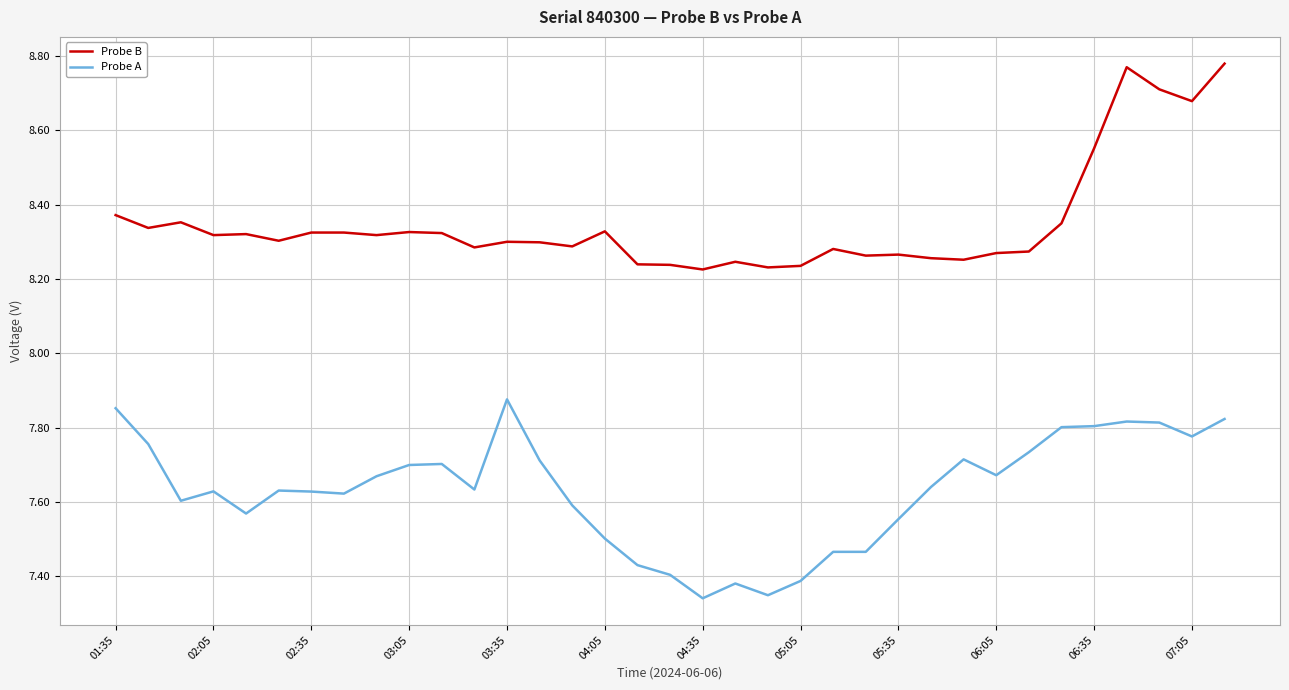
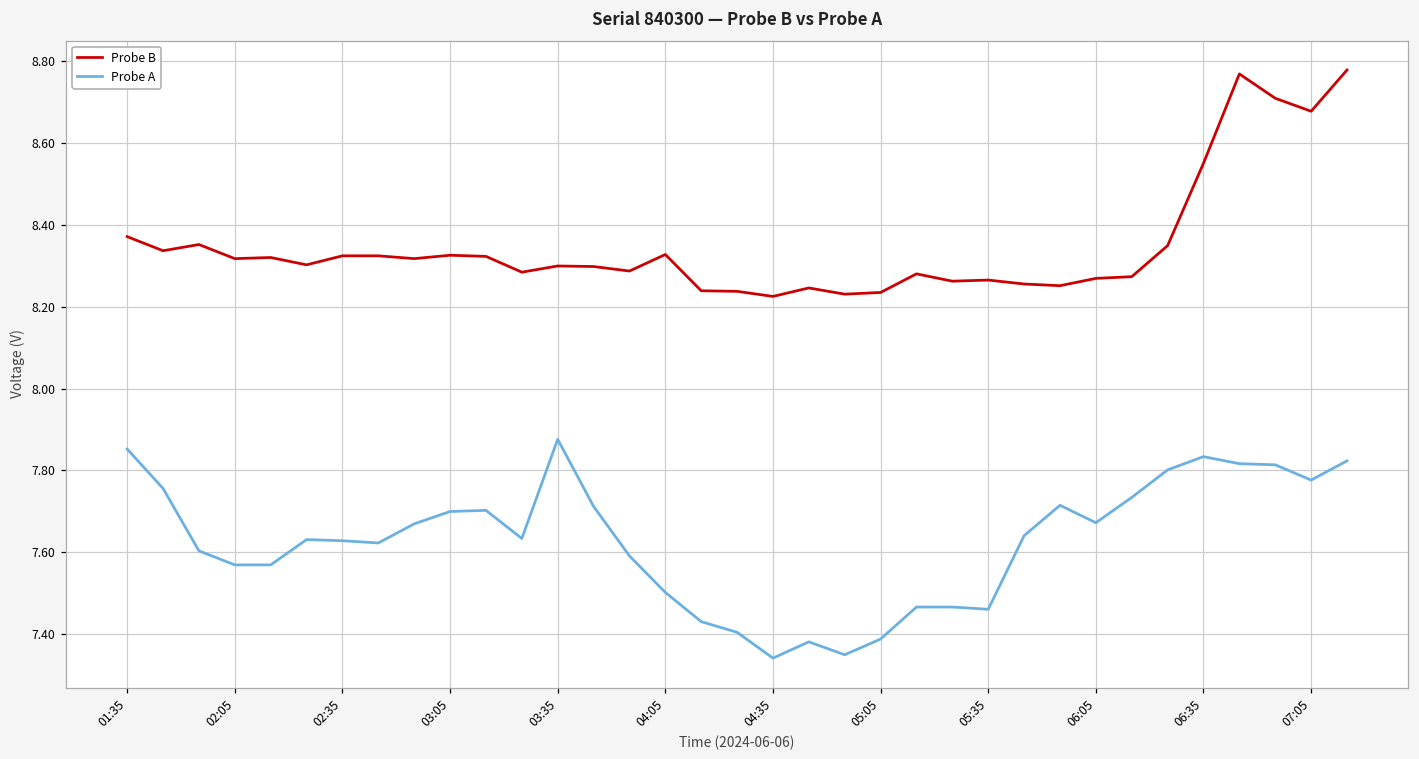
  {
    "Probe B": {
      "01:35": 8.37,
      "02:05": 8.32,
      "02:35": 8.32,
      "03:05": 8.33,
      "03:35": 8.30,
      "04:05": 8.33,
      "04:35": 8.23,
      "05:05": 8.24,
      "05:35": 8.27,
      "06:05": 8.27,
      "06:35": 8.55,
      "07:05": 8.68
    },
    "Probe A": {
      "01:35": 7.85,
-     "02:05": 7.63,
+     "02:05": 7.57,
      "02:35": 7.63,
      "03:05": 7.70,
      "03:35": 7.88,
      "04:05": 7.50,
      "04:35": 7.34,
      "05:05": 7.39,
-     "05:35": 7.55,
+     "05:35": 7.46,
      "06:05": 7.67,
-     "06:35": 7.80,
+     "06:35": 7.83,
      "07:05": 7.78
    }
  }
